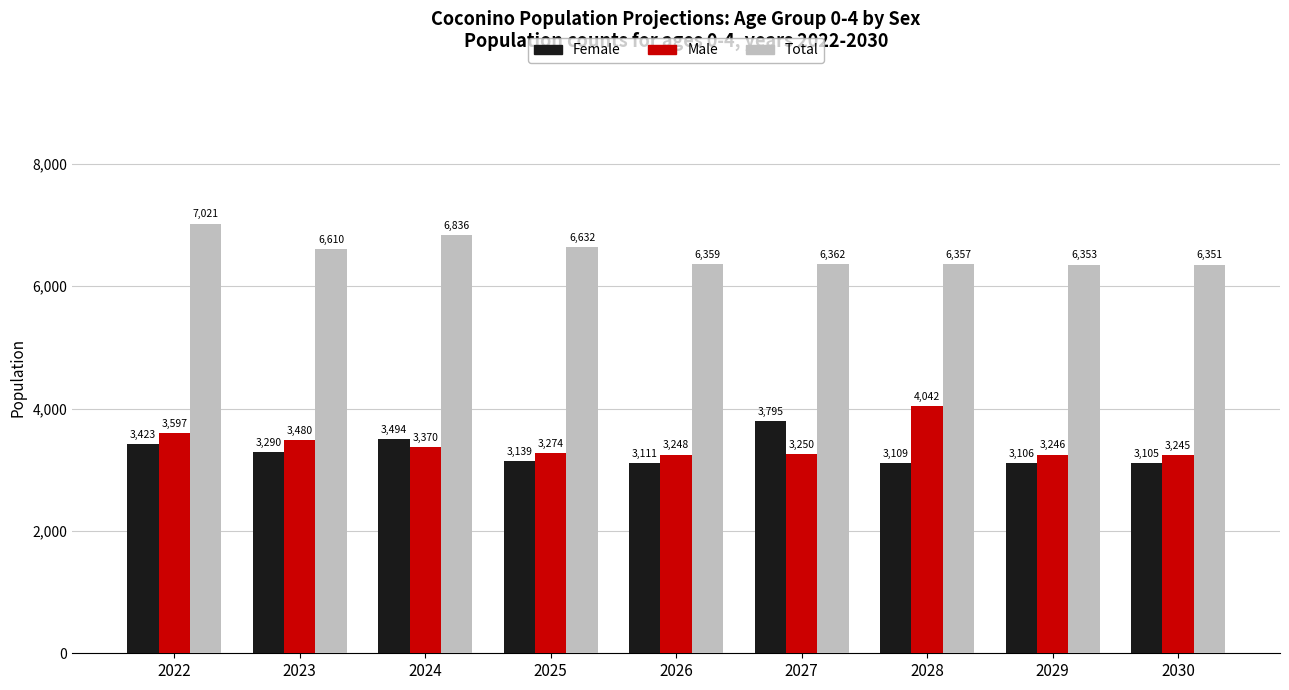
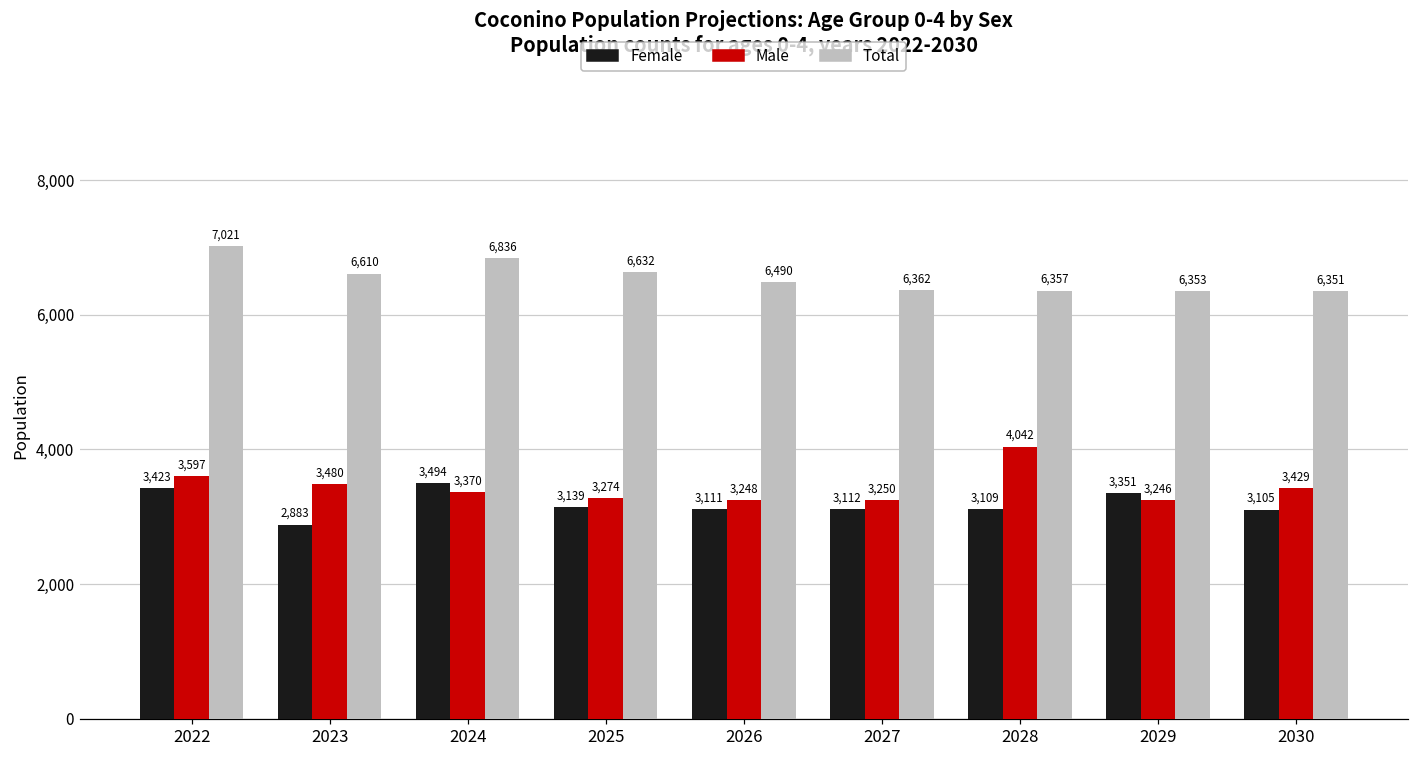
  {
    "Female": {
      "2022": "3,423",
-     "2023": "3,290",
+     "2023": "2,883",
      "2024": "3,494",
      "2025": "3,139",
      "2026": "3,111",
-     "2027": "3,795",
+     "2027": "3,112",
      "2028": "3,109",
-     "2029": "3,106",
+     "2029": "3,351",
      "2030": "3,105"
    },
    "Male": {
      "2022": "3,597",
      "2023": "3,480",
      "2024": "3,370",
      "2025": "3,274",
      "2026": "3,248",
      "2027": "3,250",
      "2028": "4,042",
      "2029": "3,246",
-     "2030": "3,245"
+     "2030": "3,429"
    },
    "Total": {
      "2022": "7,021",
      "2023": "6,610",
      "2024": "6,836",
      "2025": "6,632",
-     "2026": "6,359",
+     "2026": "6,490",
      "2027": "6,362",
      "2028": "6,357",
      "2029": "6,353",
      "2030": "6,351"
    }
  }
